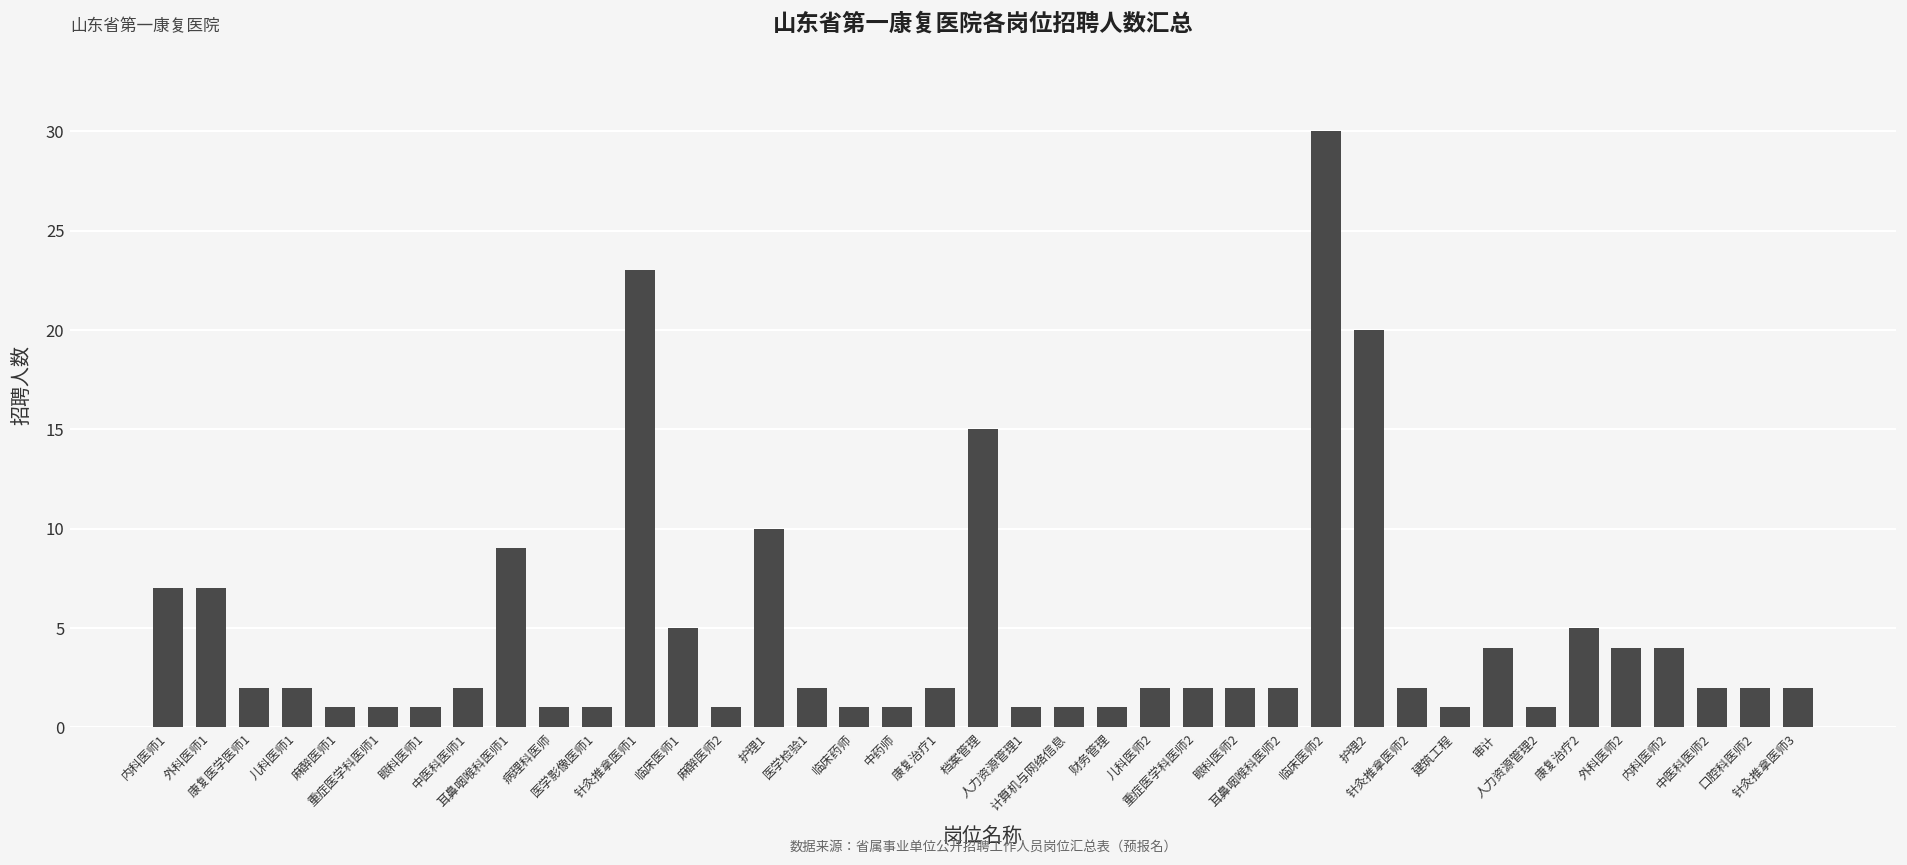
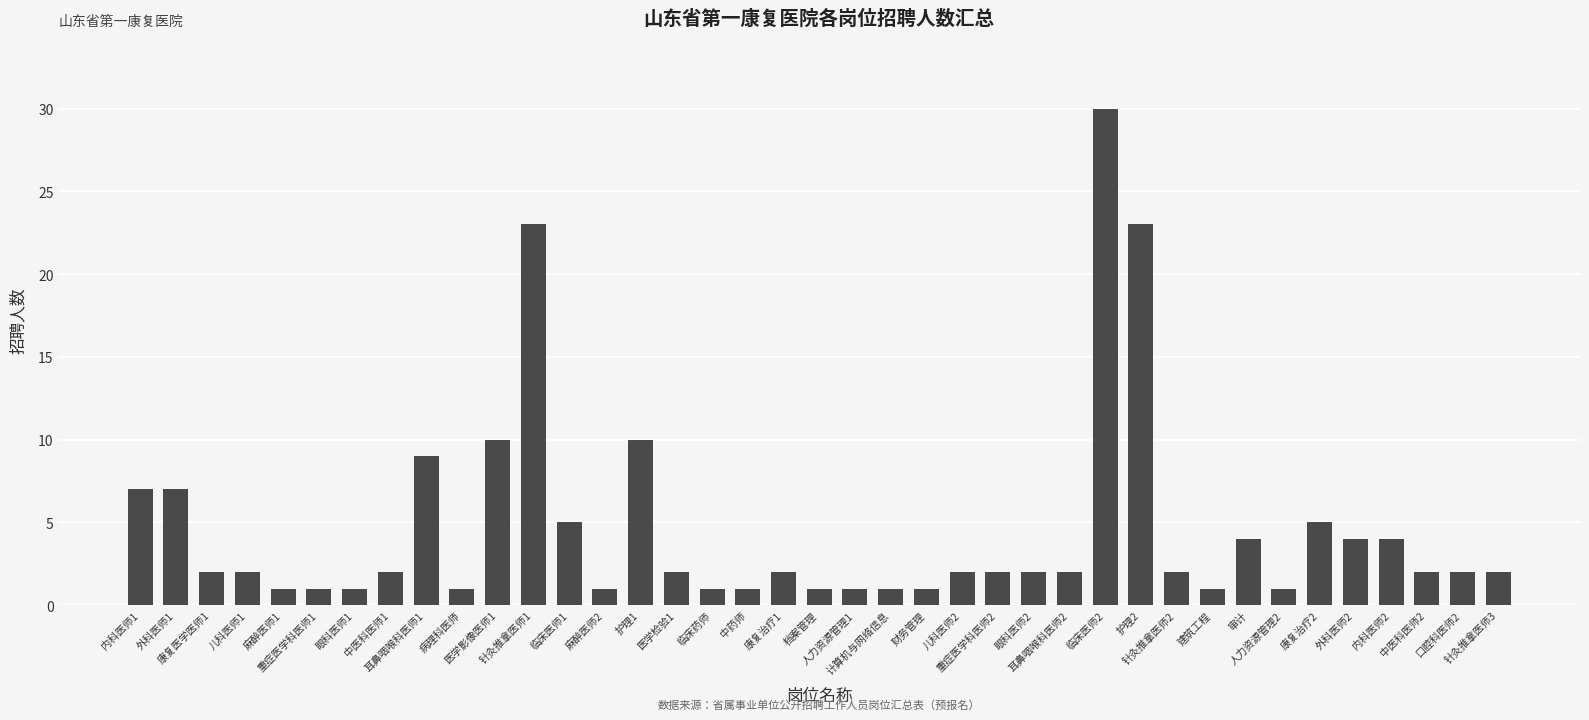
  {
    "内科医师1": 7,
    "外科医师1": 7,
    "康复医学医师1": 2,
    "儿科医师1": 2,
    "麻醉医师1": 1,
    "重症医学科医师1": 1,
    "眼科医师1": 1,
    "中医科医师1": 2,
    "耳鼻咽喉科医师1": 9,
    "病理科医师": 1,
-   "医学影像医师1": 1,
+   "医学影像医师1": 10,
    "针灸推拿医师1": 23,
    "临床医师1": 5,
    "麻醉医师2": 1,
    "护理1": 10,
    "医学检验1": 2,
    "临床药师": 1,
    "中药师": 1,
    "康复治疗1": 2,
-   "档案管理": 15,
+   "档案管理": 1,
    "人力资源管理1": 1,
    "计算机与网络信息": 1,
    "财务管理": 1,
    "儿科医师2": 2,
    "重症医学科医师2": 2,
    "眼科医师2": 2,
    "耳鼻咽喉科医师2": 2,
    "临床医师2": 30,
-   "护理2": 20,
+   "护理2": 23,
    "针灸推拿医师2": 2,
    "建筑工程": 1,
    "审计": 4,
    "人力资源管理2": 1,
    "康复治疗2": 5,
    "外科医师2": 4,
    "内科医师2": 4,
    "中医科医师2": 2,
    "口腔科医师2": 2,
    "针灸推拿医师3": 2
  }
